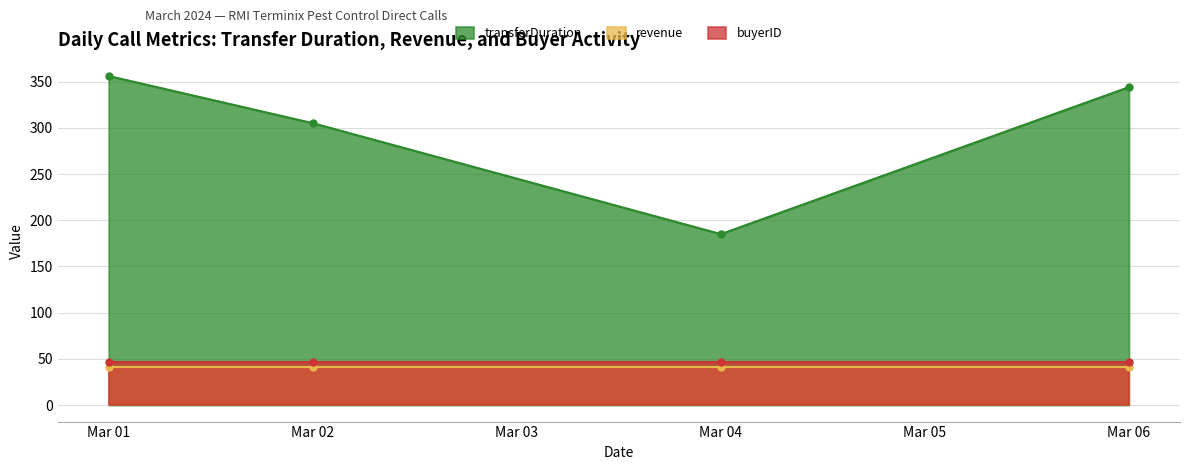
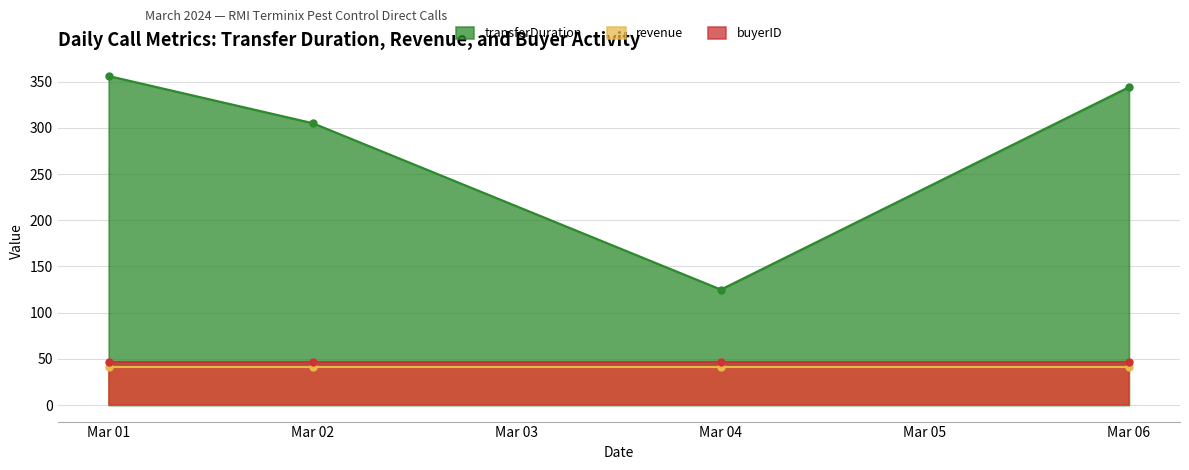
  {
    "transferDuration": {
      "Mar 01": 360,
      "Mar 02": 310,
-     "Mar 04": 190,
+     "Mar 04": 130,
      "Mar 06": 340
    },
    "revenue": {
      "Mar 01": 40,
      "Mar 02": 40,
      "Mar 04": 40,
      "Mar 06": 40
    },
    "buyerID": {
      "Mar 01": 50,
      "Mar 02": 50,
      "Mar 04": 50,
      "Mar 06": 50
    }
  }
